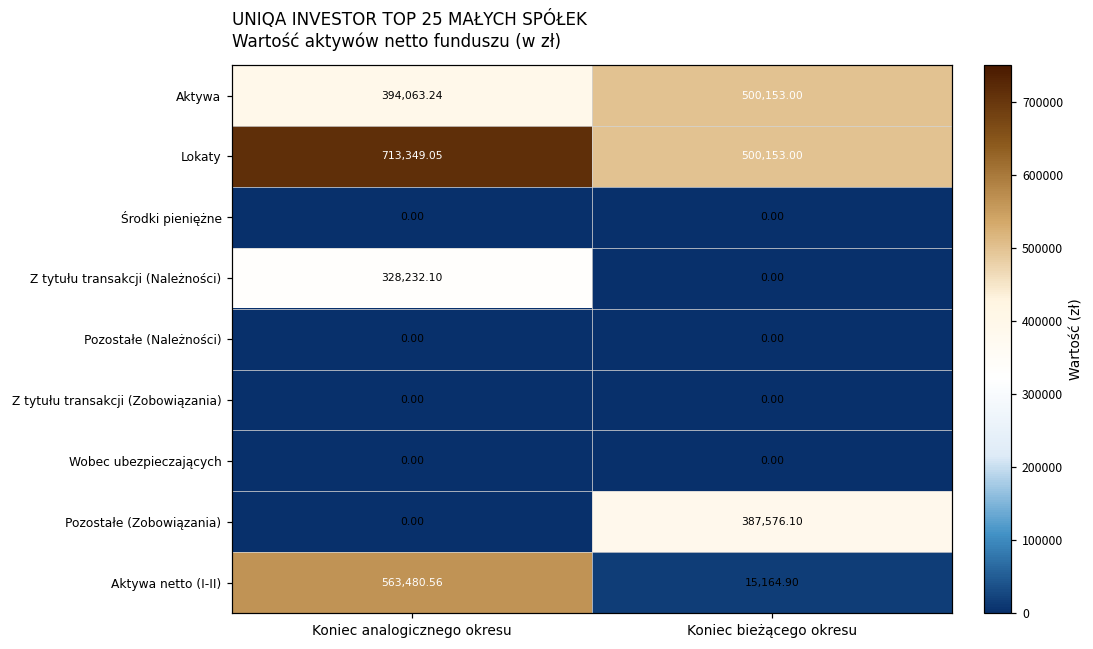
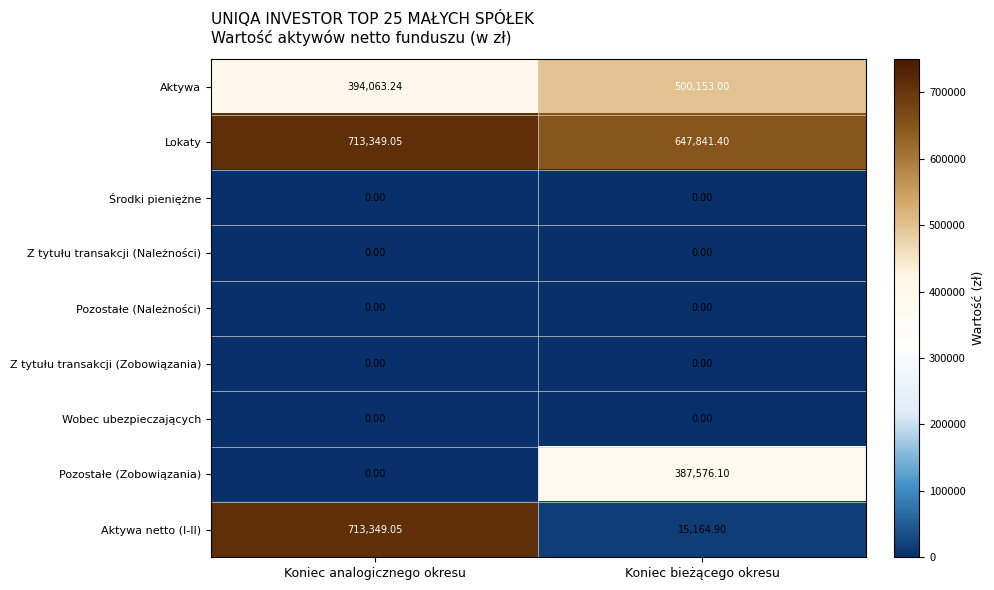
  {
    "Aktywa": {
      "Koniec analogicznego okresu": "394,063.24",
      "Koniec bieżącego okresu": "500,153.00"
    },
    "Lokaty": {
      "Koniec analogicznego okresu": "713,349.05",
-     "Koniec bieżącego okresu": "500,153.00"
+     "Koniec bieżącego okresu": "647,841.40"
    },
    "Środki pieniężne": {
      "Koniec analogicznego okresu": "0.00",
      "Koniec bieżącego okresu": "0.00"
    },
    "Z tytułu transakcji (Należności)": {
-     "Koniec analogicznego okresu": "328,232.10",
+     "Koniec analogicznego okresu": "0.00",
      "Koniec bieżącego okresu": "0.00"
    },
    "Pozostałe (Należności)": {
      "Koniec analogicznego okresu": "0.00",
      "Koniec bieżącego okresu": "0.00"
    },
    "Z tytułu transakcji (Zobowiązania)": {
      "Koniec analogicznego okresu": "0.00",
      "Koniec bieżącego okresu": "0.00"
    },
    "Wobec ubezpieczających": {
      "Koniec analogicznego okresu": "0.00",
      "Koniec bieżącego okresu": "0.00"
    },
    "Pozostałe (Zobowiązania)": {
      "Koniec analogicznego okresu": "0.00",
      "Koniec bieżącego okresu": "387,576.10"
    },
    "Aktywa netto (I-II)": {
-     "Koniec analogicznego okresu": "563,480.56",
+     "Koniec analogicznego okresu": "713,349.05",
      "Koniec bieżącego okresu": "15,164.90"
    }
  }
